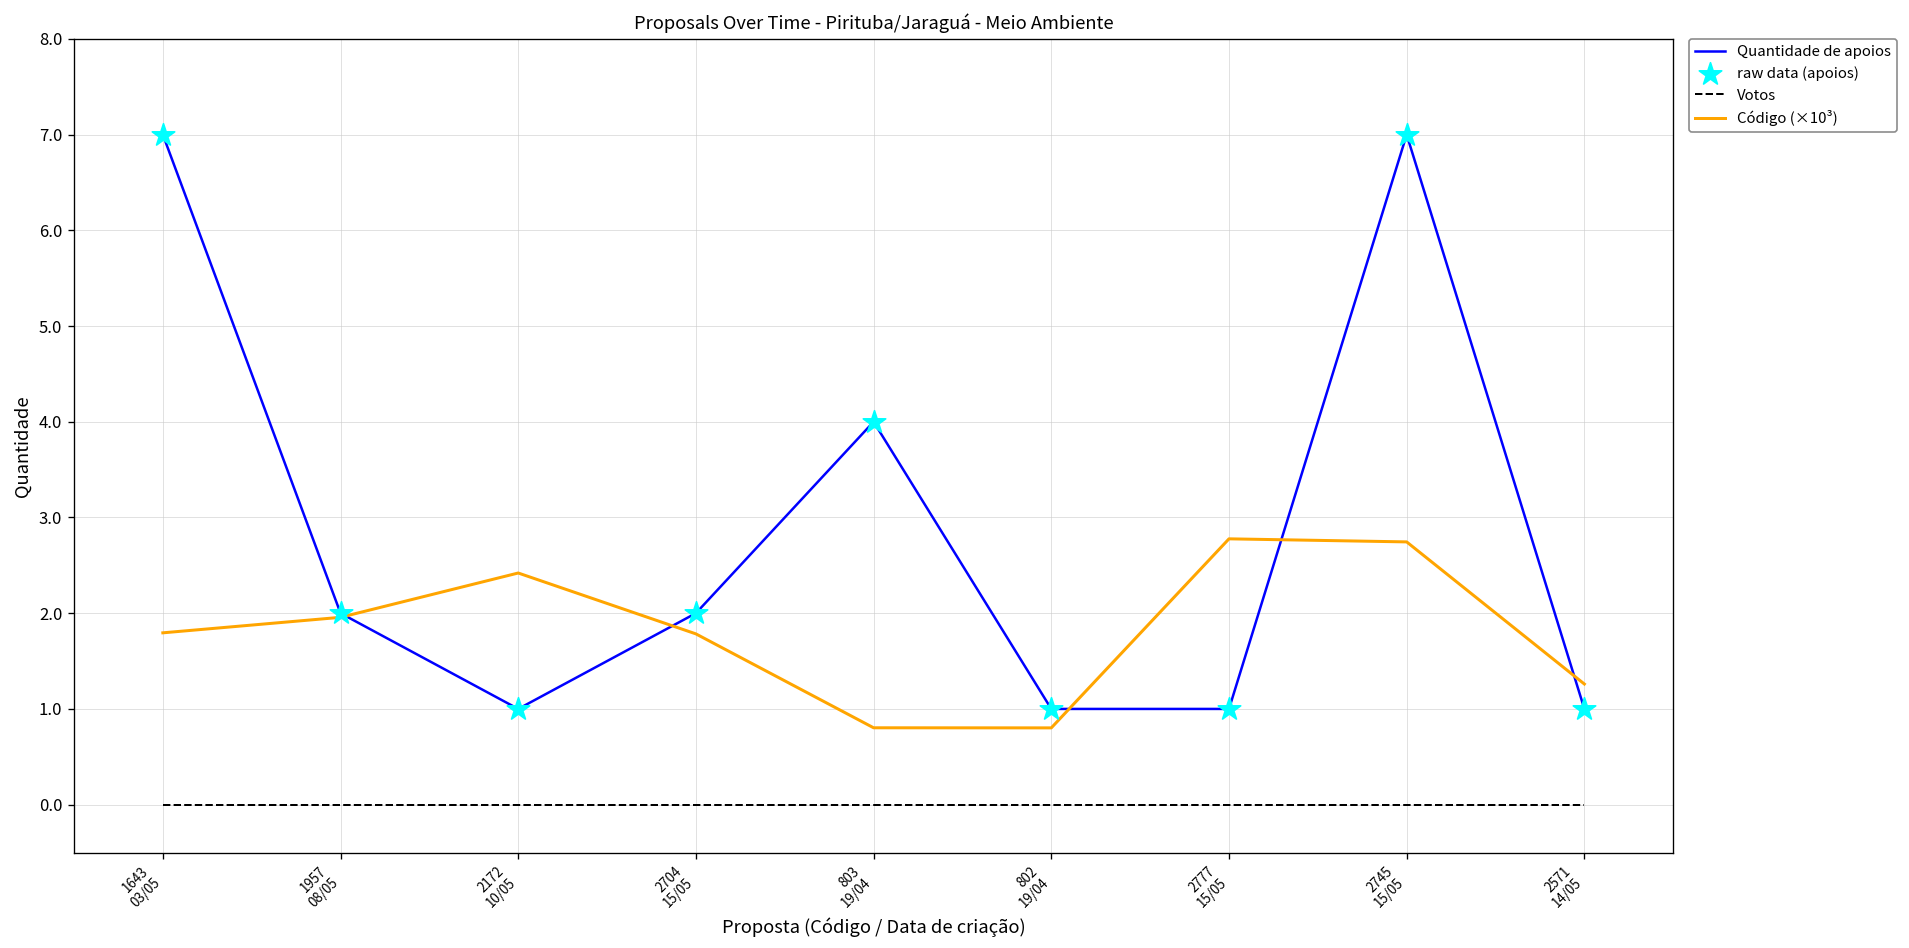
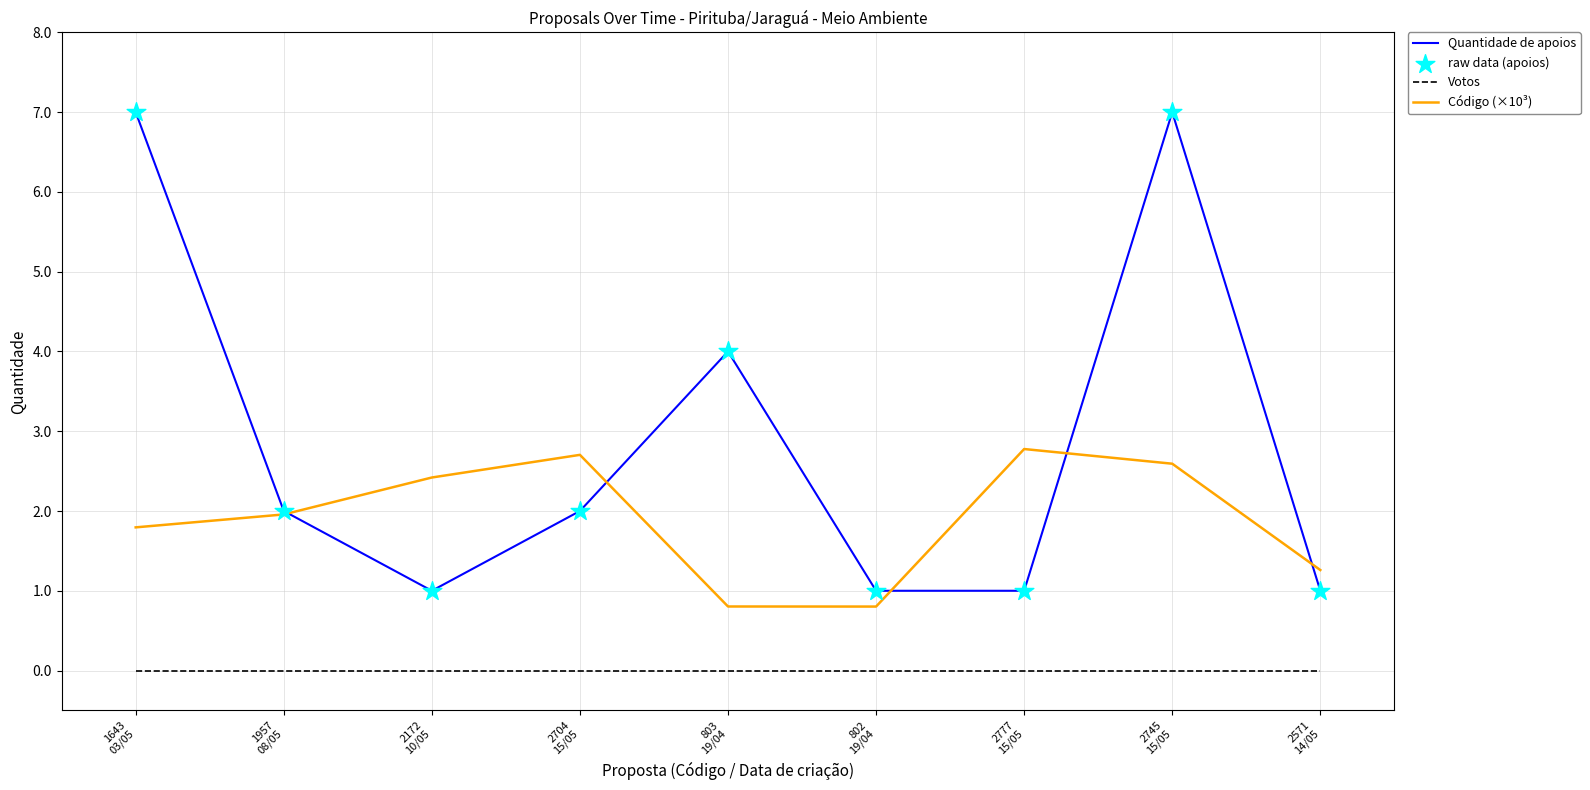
  {
    "raw data (apoios)": {
      "1643 03/05": 7.0,
      "1957 08/05": 2.0,
      "2172 10/05": 1.0,
      "2704 15/05": 2.0,
      "803 19/04": 4.0,
      "802 19/04": 1.0,
      "2777 15/05": 1.0,
      "2745 15/05": 7.0,
      "2571 14/05": 1.0
    },
    "Votos": {
      "1643 03/05": 0.0,
      "1957 08/05": 0.0,
      "2172 10/05": 0.0,
      "2704 15/05": 0.0,
      "803 19/04": 0.0,
      "802 19/04": 0.0,
      "2777 15/05": 0.0,
      "2745 15/05": 0.0,
      "2571 14/05": 0.0
    },
    "Código (×10³)": {
      "1643 03/05": 1.8,
      "1957 08/05": 2.0,
      "2172 10/05": 2.4,
-     "2704 15/05": 1.8,
+     "2704 15/05": 2.7,
      "803 19/04": 0.8,
      "802 19/04": 0.8,
      "2777 15/05": 2.8,
-     "2745 15/05": 2.7,
+     "2745 15/05": 2.6,
      "2571 14/05": 1.3
    }
  }
